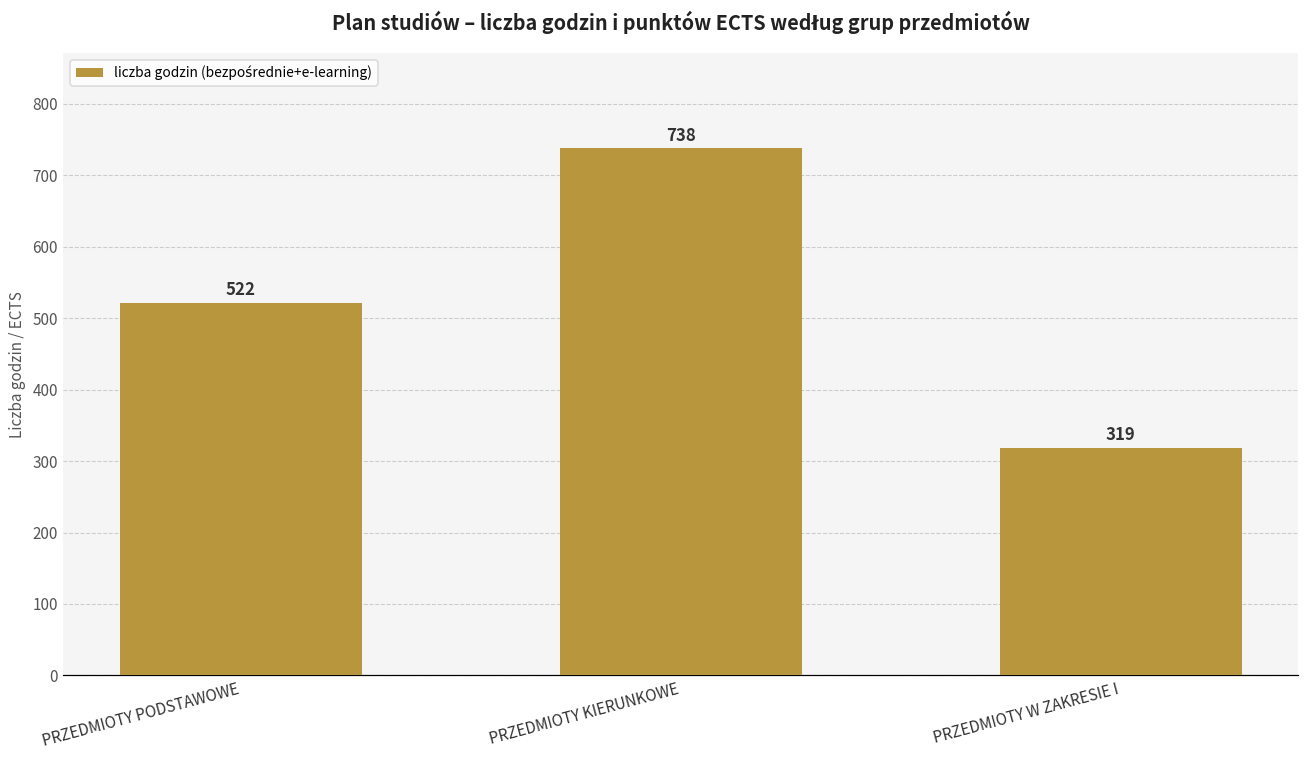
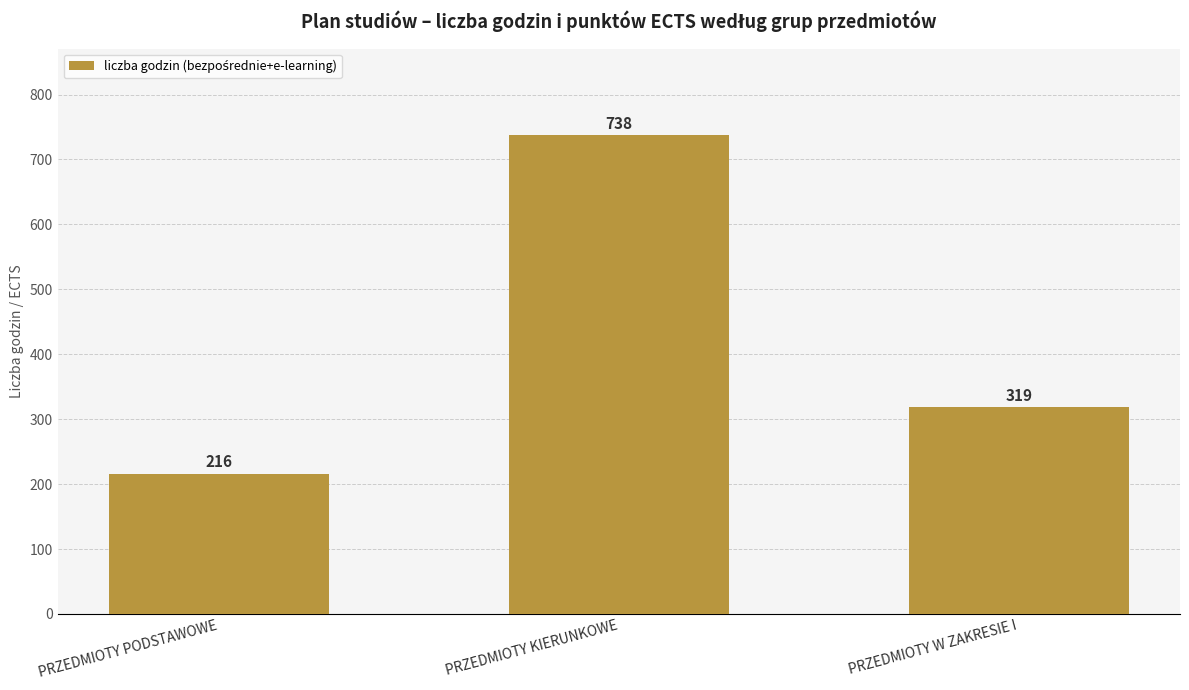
  {
-   "PRZEDMIOTY PODSTAWOWE": 522,
+   "PRZEDMIOTY PODSTAWOWE": 216,
    "PRZEDMIOTY KIERUNKOWE": 738,
    "PRZEDMIOTY W ZAKRESIE I": 319
  }
